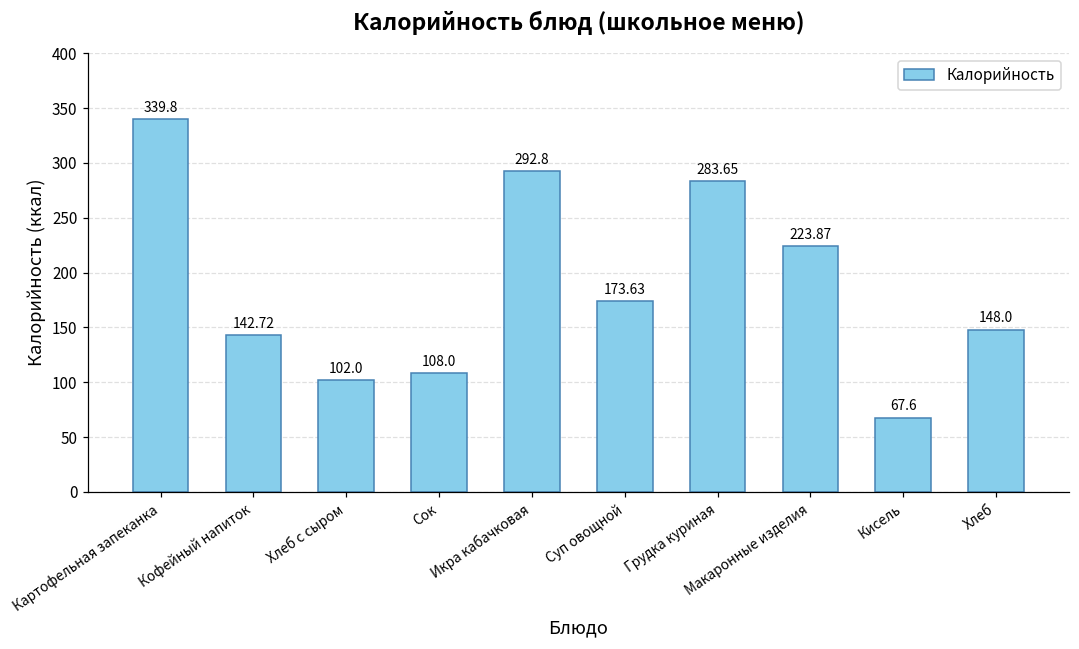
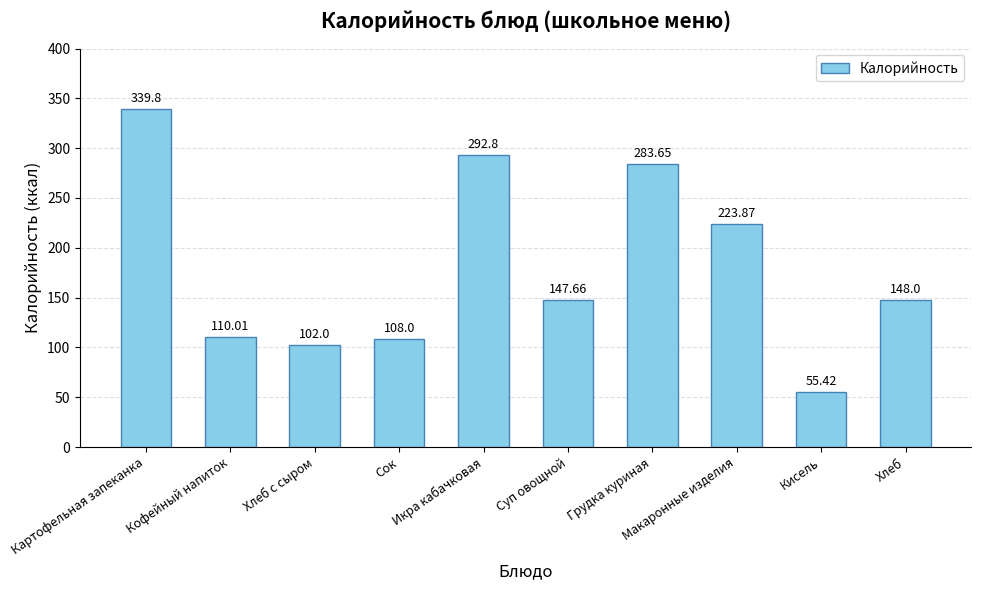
  {
    "Картофельная запеканка": 339.8,
-   "Кофейный напиток": 142.72,
+   "Кофейный напиток": 110.01,
    "Хлеб с сыром": 102.0,
    "Сок": 108.0,
    "Икра кабачковая": 292.8,
-   "Суп овощной": 173.63,
+   "Суп овощной": 147.66,
    "Грудка куриная": 283.65,
    "Макаронные изделия": 223.87,
-   "Кисель": 67.6,
+   "Кисель": 55.42,
    "Хлеб": 148.0
  }
